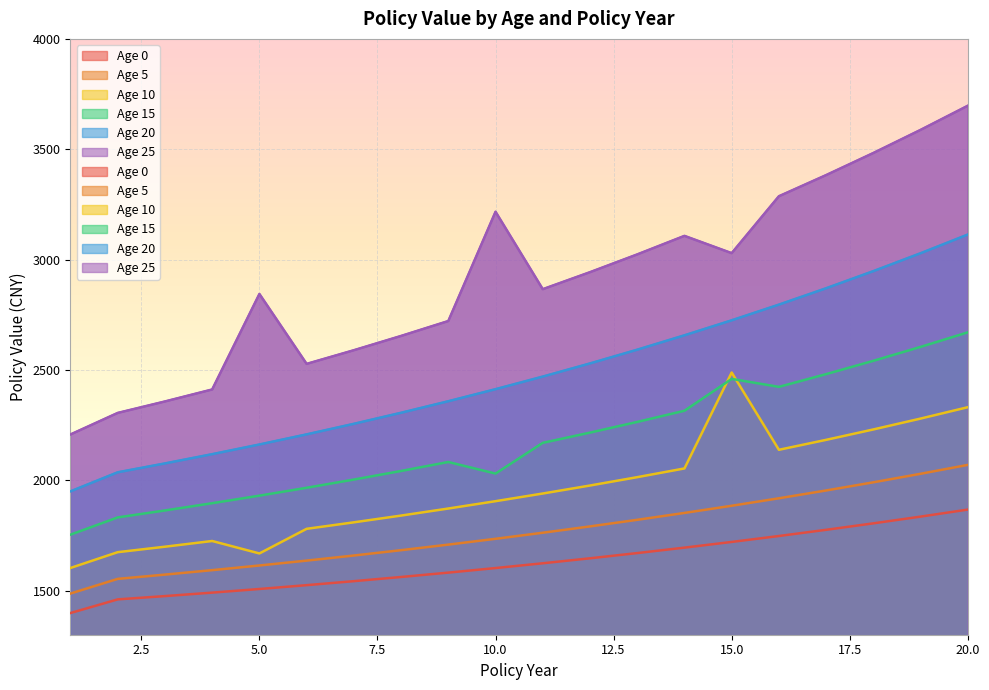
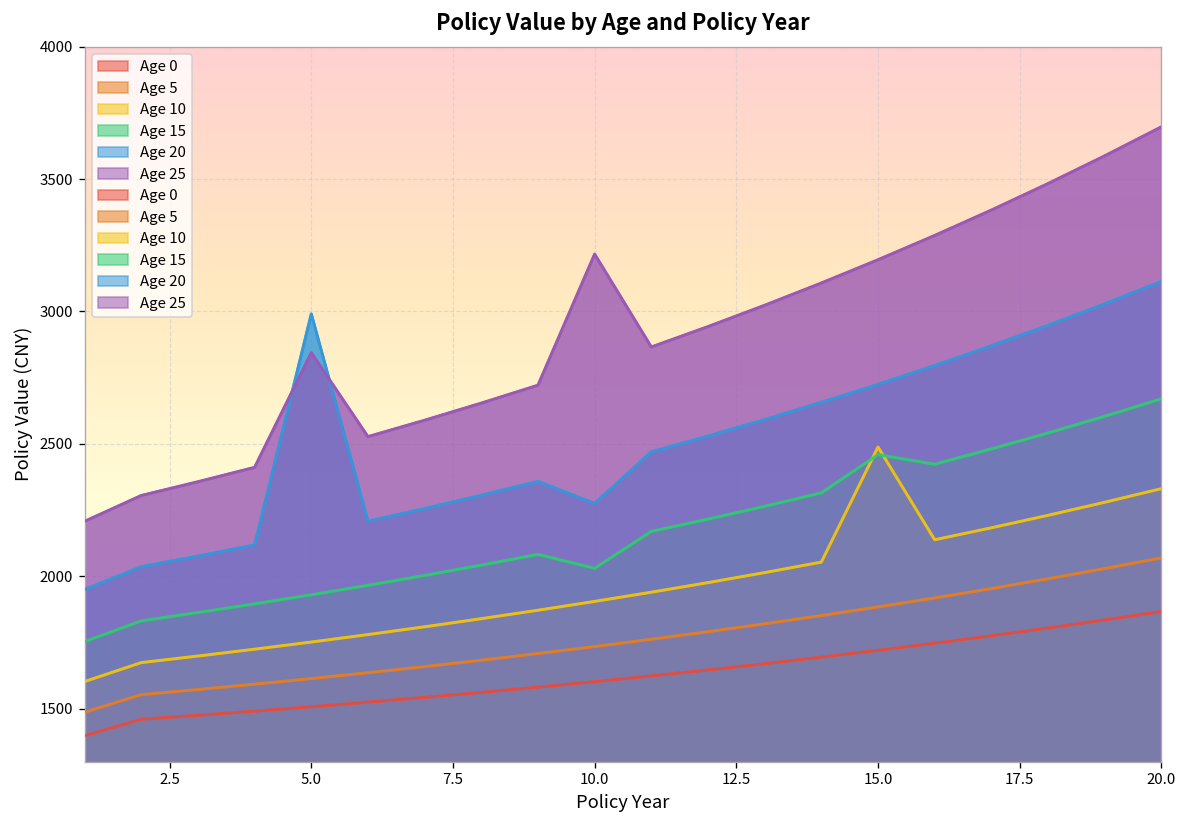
  {
    "Age 10": {
-     "5.0": 1670,
+     "5.0": 1750,
      "10.0": 1910,
      "15.0": 2490,
      "20.0": 2330
    },
    "Age 15": {
      "5.0": 1930,
      "10.0": 2030,
      "15.0": 2460,
      "20.0": 2670
    },
    "Age 20": {
-     "5.0": 2160,
-     "10.0": 2410,
+     "5.0": 2990,
+     "10.0": 2280,
      "15.0": 2720,
      "20.0": 3110
    },
    "Age 25": {
      "5.0": 2840,
      "10.0": 3220,
-     "15.0": 3030,
+     "15.0": 3200,
      "20.0": 3700
    }
  }
